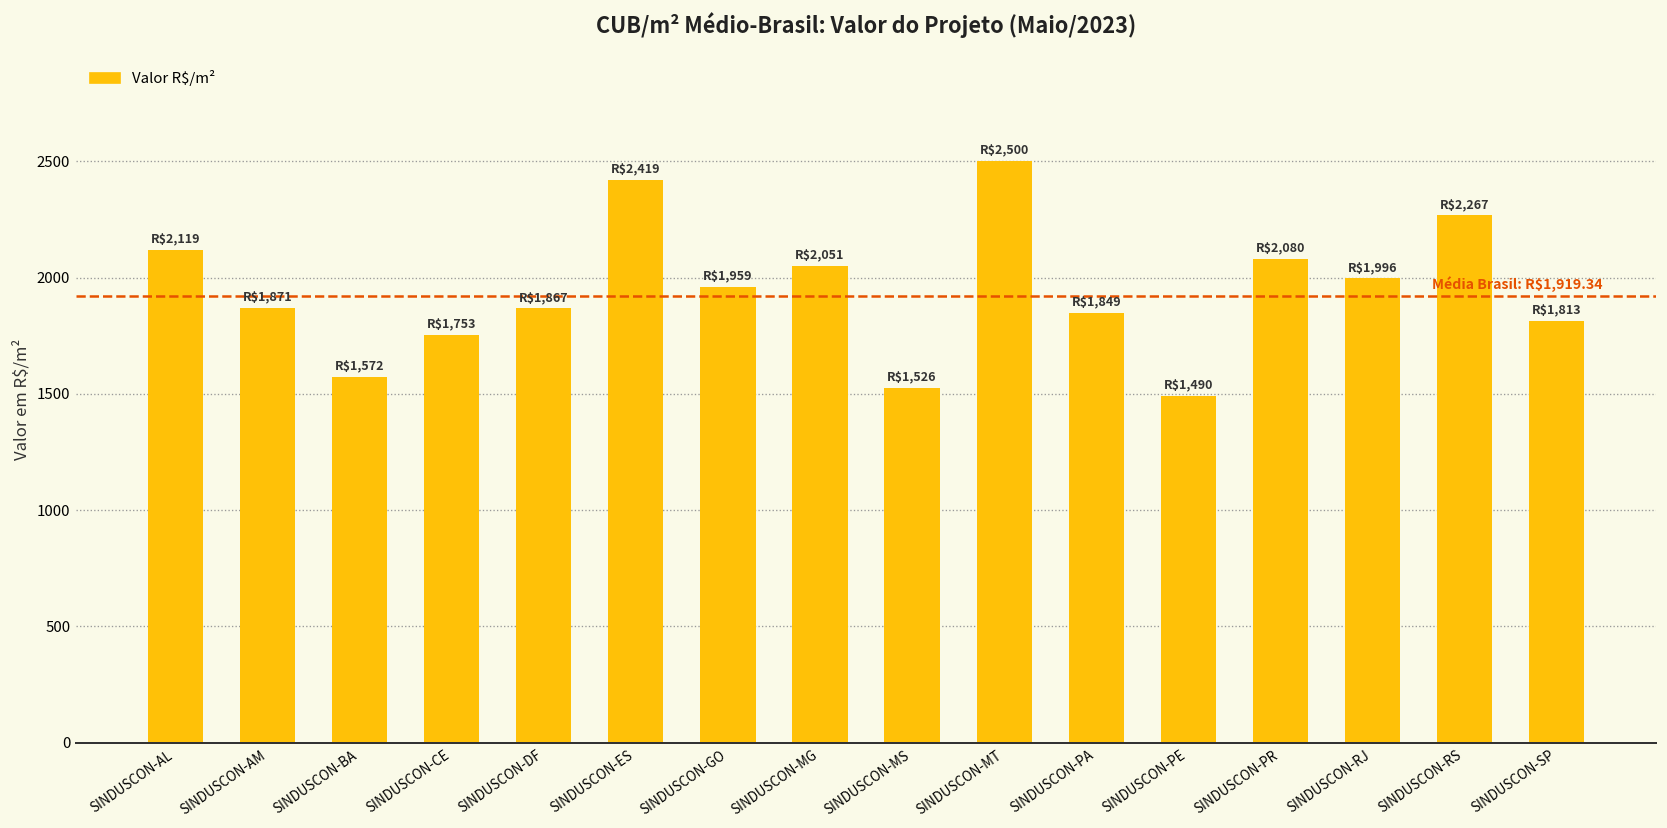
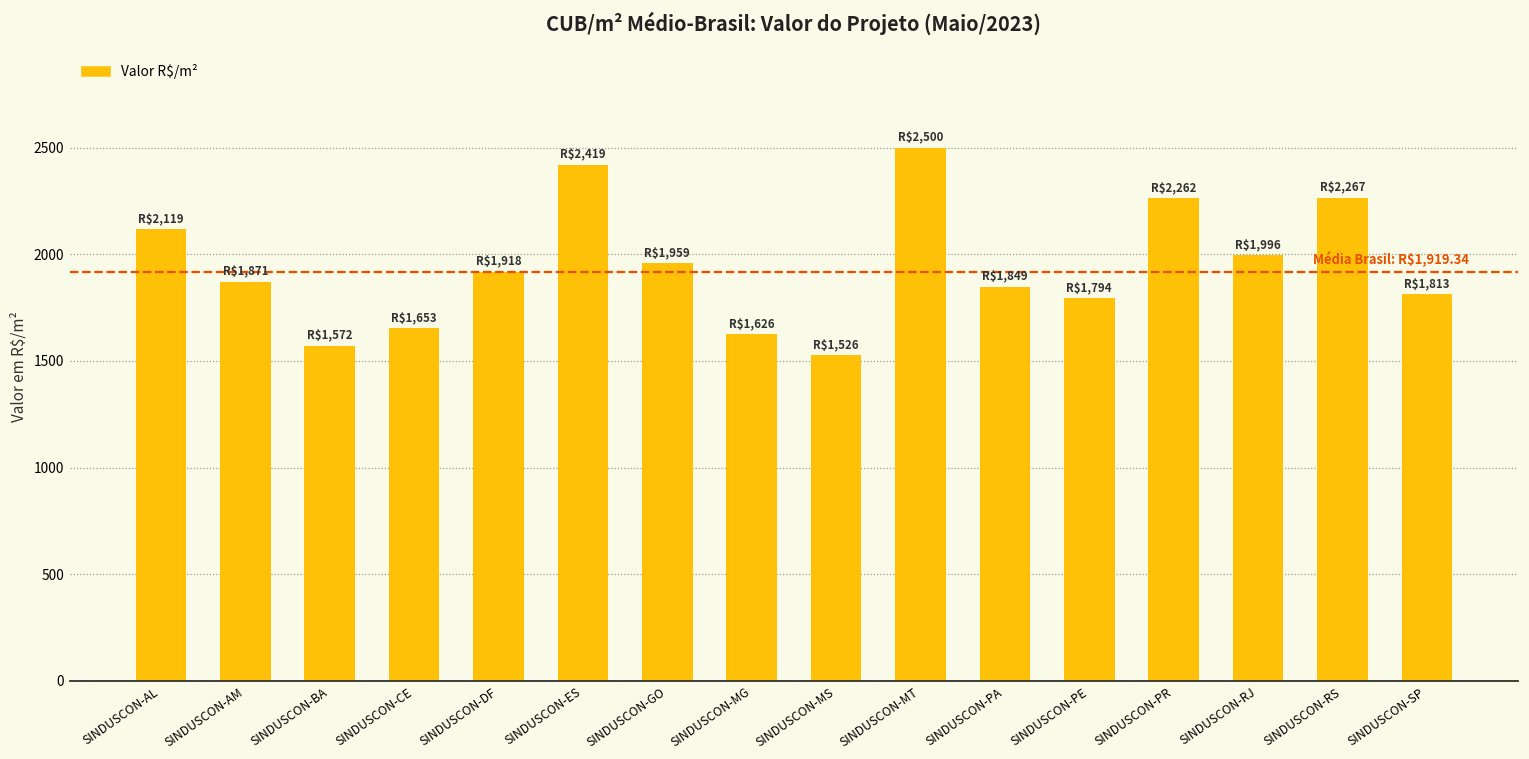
  {
    "SINDUSCON-AL": "$2,119",
    "SINDUSCON-AM": "$1,871",
    "SINDUSCON-BA": "$1,572",
-   "SINDUSCON-CE": "$1,753",
-   "SINDUSCON-DF": "$1,867",
+   "SINDUSCON-CE": "$1,653",
+   "SINDUSCON-DF": "$1,918",
    "SINDUSCON-ES": "$2,419",
    "SINDUSCON-GO": "$1,959",
-   "SINDUSCON-MG": "$2,051",
+   "SINDUSCON-MG": "$1,626",
    "SINDUSCON-MS": "$1,526",
    "SINDUSCON-MT": "$2,500",
    "SINDUSCON-PA": "$1,849",
-   "SINDUSCON-PE": "$1,490",
-   "SINDUSCON-PR": "$2,080",
+   "SINDUSCON-PE": "$1,794",
+   "SINDUSCON-PR": "$2,262",
    "SINDUSCON-RJ": "$1,996",
    "SINDUSCON-RS": "$2,267",
    "SINDUSCON-SP": "$1,813"
  }
